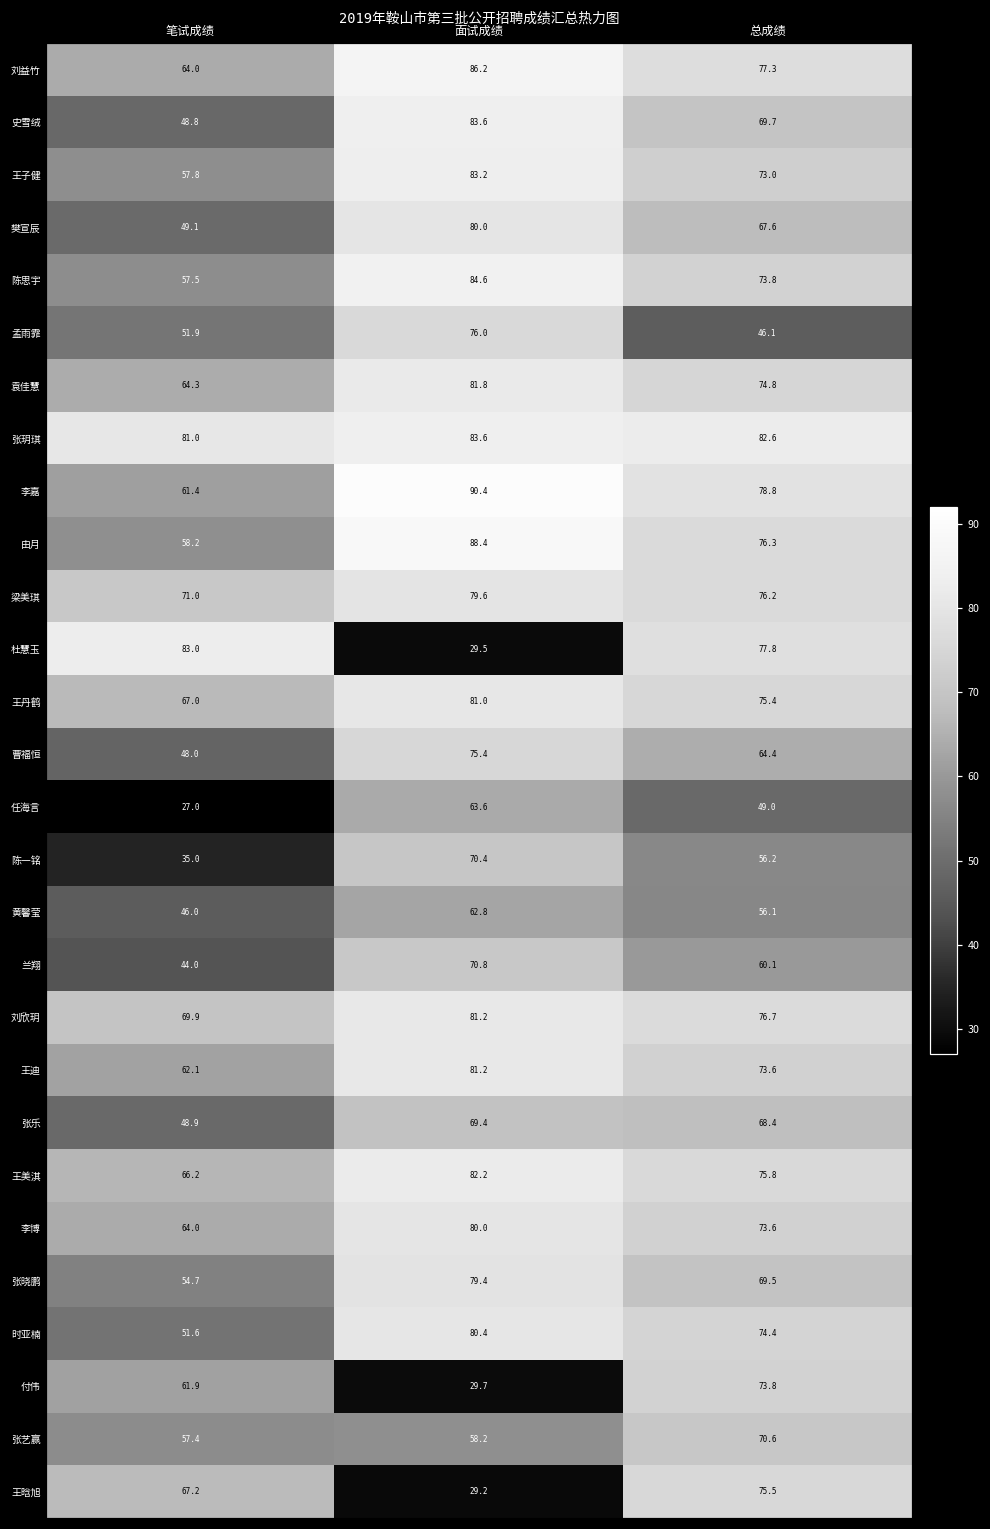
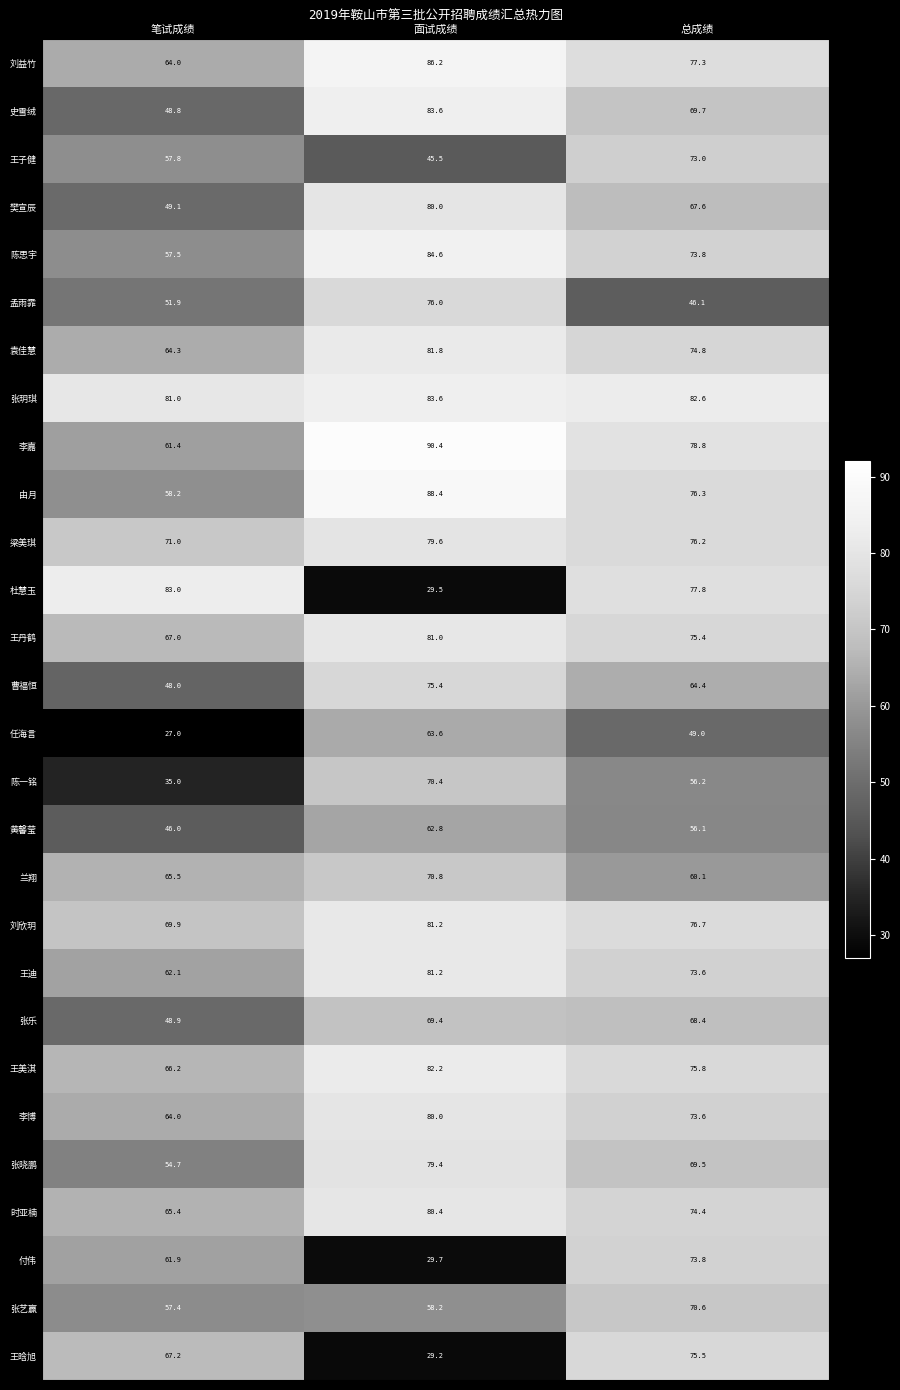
  {
    "刘益竹": {
      "笔试成绩": 64.0,
      "面试成绩": 86.2,
      "总成绩": 77.3
    },
    "史雪绒": {
      "笔试成绩": 48.8,
      "面试成绩": 83.6,
      "总成绩": 69.7
    },
    "王子健": {
      "笔试成绩": 57.8,
-     "面试成绩": 83.2,
+     "面试成绩": 45.5,
      "总成绩": 73.0
    },
    "樊宣辰": {
      "笔试成绩": 49.1,
      "面试成绩": 80.0,
      "总成绩": 67.6
    },
    "陈思宇": {
      "笔试成绩": 57.5,
      "面试成绩": 84.6,
      "总成绩": 73.8
    },
    "孟雨霏": {
      "笔试成绩": 51.9,
      "面试成绩": 76.0,
      "总成绩": 46.1
    },
    "袁佳慧": {
      "笔试成绩": 64.3,
      "面试成绩": 81.8,
      "总成绩": 74.8
    },
    "张玥琪": {
      "笔试成绩": 81.0,
      "面试成绩": 83.6,
      "总成绩": 82.6
    },
    "李嘉": {
      "笔试成绩": 61.4,
      "面试成绩": 90.4,
      "总成绩": 78.8
    },
    "由月": {
      "笔试成绩": 58.2,
      "面试成绩": 88.4,
      "总成绩": 76.3
    },
    "梁美琪": {
      "笔试成绩": 71.0,
      "面试成绩": 79.6,
      "总成绩": 76.2
    },
    "杜慧玉": {
      "笔试成绩": 83.0,
      "面试成绩": 29.5,
      "总成绩": 77.8
    },
    "王丹鹤": {
      "笔试成绩": 67.0,
      "面试成绩": 81.0,
      "总成绩": 75.4
    },
    "曹福恒": {
      "笔试成绩": 48.0,
      "面试成绩": 75.4,
      "总成绩": 64.4
    },
    "任海言": {
      "笔试成绩": 27.0,
      "面试成绩": 63.6,
      "总成绩": 49.0
    },
    "陈一铭": {
      "笔试成绩": 35.0,
      "面试成绩": 70.4,
      "总成绩": 56.2
    },
    "黄馨莹": {
      "笔试成绩": 46.0,
      "面试成绩": 62.8,
      "总成绩": 56.1
    },
    "兰翔": {
-     "笔试成绩": 44.0,
+     "笔试成绩": 65.5,
      "面试成绩": 70.8,
      "总成绩": 60.1
    },
    "刘欣玥": {
      "笔试成绩": 69.9,
      "面试成绩": 81.2,
      "总成绩": 76.7
    },
    "王迪": {
      "笔试成绩": 62.1,
      "面试成绩": 81.2,
      "总成绩": 73.6
    },
    "张乐": {
      "笔试成绩": 48.9,
      "面试成绩": 69.4,
      "总成绩": 68.4
    },
    "王美淇": {
      "笔试成绩": 66.2,
      "面试成绩": 82.2,
      "总成绩": 75.8
    },
    "李博": {
      "笔试成绩": 64.0,
      "面试成绩": 80.0,
      "总成绩": 73.6
    },
    "张晓鹏": {
      "笔试成绩": 54.7,
      "面试成绩": 79.4,
      "总成绩": 69.5
    },
    "时亚楠": {
-     "笔试成绩": 51.6,
+     "笔试成绩": 65.4,
      "面试成绩": 80.4,
      "总成绩": 74.4
    },
    "付伟": {
      "笔试成绩": 61.9,
      "面试成绩": 29.7,
      "总成绩": 73.8
    },
    "张艺赢": {
      "笔试成绩": 57.4,
      "面试成绩": 58.2,
      "总成绩": 70.6
    },
    "王晗旭": {
      "笔试成绩": 67.2,
      "面试成绩": 29.2,
      "总成绩": 75.5
    }
  }
